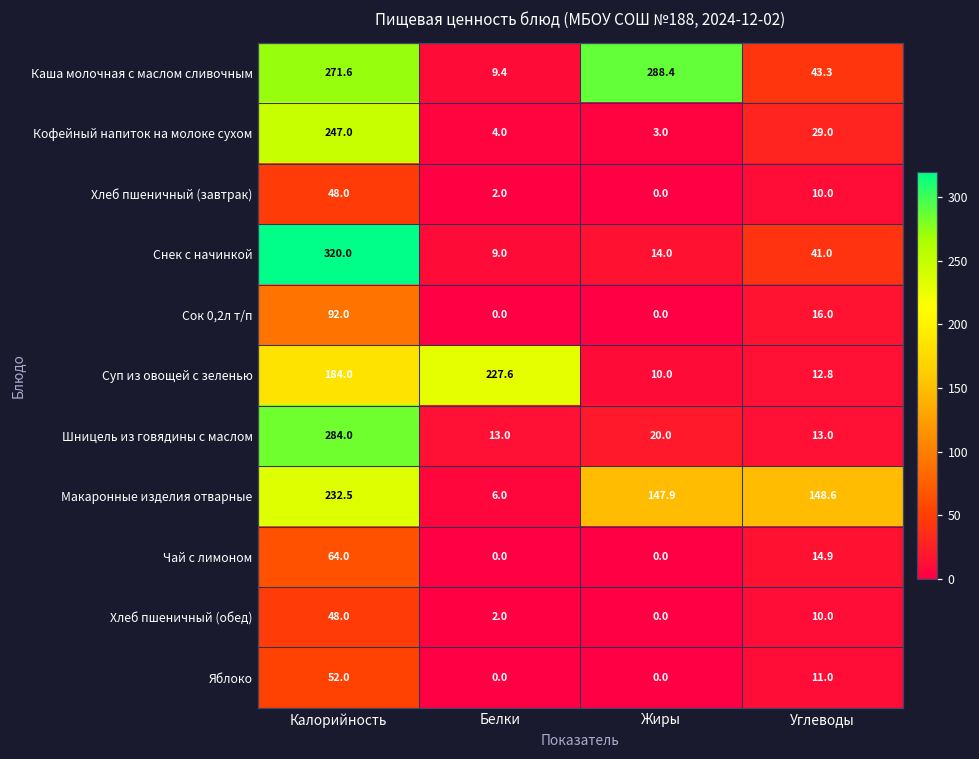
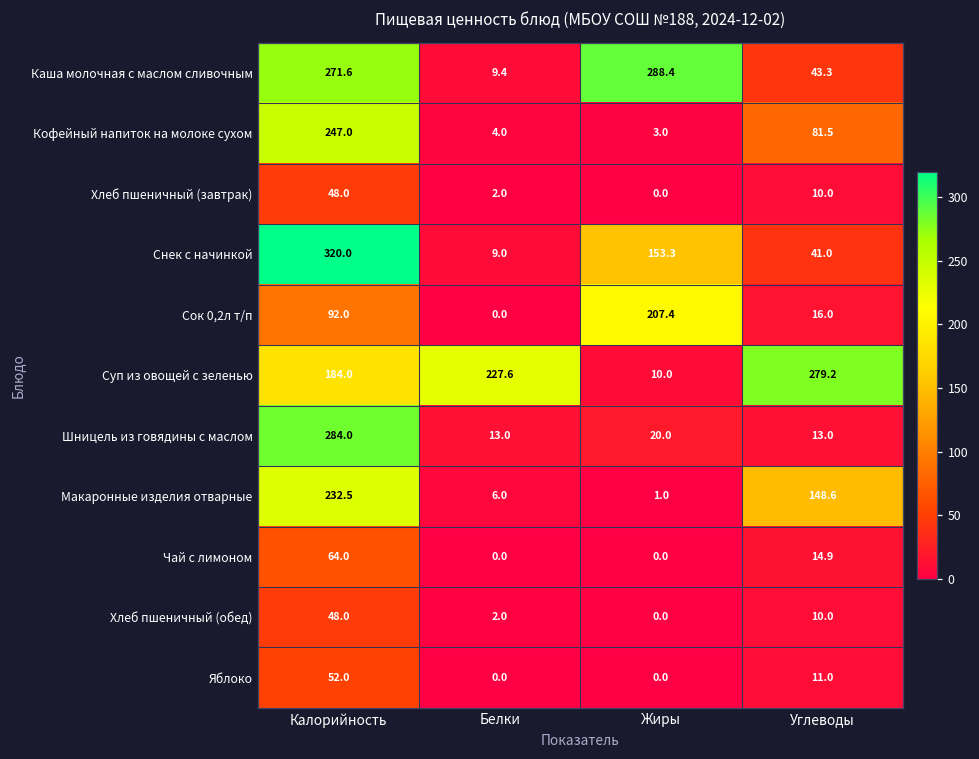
  {
    "Каша молочная с маслом сливочным": {
      "Калорийность": 271.6,
      "Белки": 9.4,
      "Жиры": 288.4,
      "Углеводы": 43.3
    },
    "Кофейный напиток на молоке сухом": {
      "Калорийность": 247.0,
      "Белки": 4.0,
      "Жиры": 3.0,
-     "Углеводы": 29.0
+     "Углеводы": 81.5
    },
    "Хлеб пшеничный (завтрак)": {
      "Калорийность": 48.0,
      "Белки": 2.0,
      "Жиры": 0.0,
      "Углеводы": 10.0
    },
    "Снек с начинкой": {
      "Калорийность": 320.0,
      "Белки": 9.0,
-     "Жиры": 14.0,
+     "Жиры": 153.3,
      "Углеводы": 41.0
    },
    "Сок 0,2л т/п": {
      "Калорийность": 92.0,
      "Белки": 0.0,
-     "Жиры": 0.0,
+     "Жиры": 207.4,
      "Углеводы": 16.0
    },
    "Суп из овощей с зеленью": {
      "Калорийность": 184.0,
      "Белки": 227.6,
      "Жиры": 10.0,
-     "Углеводы": 12.8
+     "Углеводы": 279.2
    },
    "Шницель из говядины с маслом": {
      "Калорийность": 284.0,
      "Белки": 13.0,
      "Жиры": 20.0,
      "Углеводы": 13.0
    },
    "Макаронные изделия отварные": {
      "Калорийность": 232.5,
      "Белки": 6.0,
-     "Жиры": 147.9,
+     "Жиры": 1.0,
      "Углеводы": 148.6
    },
    "Чай с лимоном": {
      "Калорийность": 64.0,
      "Белки": 0.0,
      "Жиры": 0.0,
      "Углеводы": 14.9
    },
    "Хлеб пшеничный (обед)": {
      "Калорийность": 48.0,
      "Белки": 2.0,
      "Жиры": 0.0,
      "Углеводы": 10.0
    },
    "Яблоко": {
      "Калорийность": 52.0,
      "Белки": 0.0,
      "Жиры": 0.0,
      "Углеводы": 11.0
    }
  }
